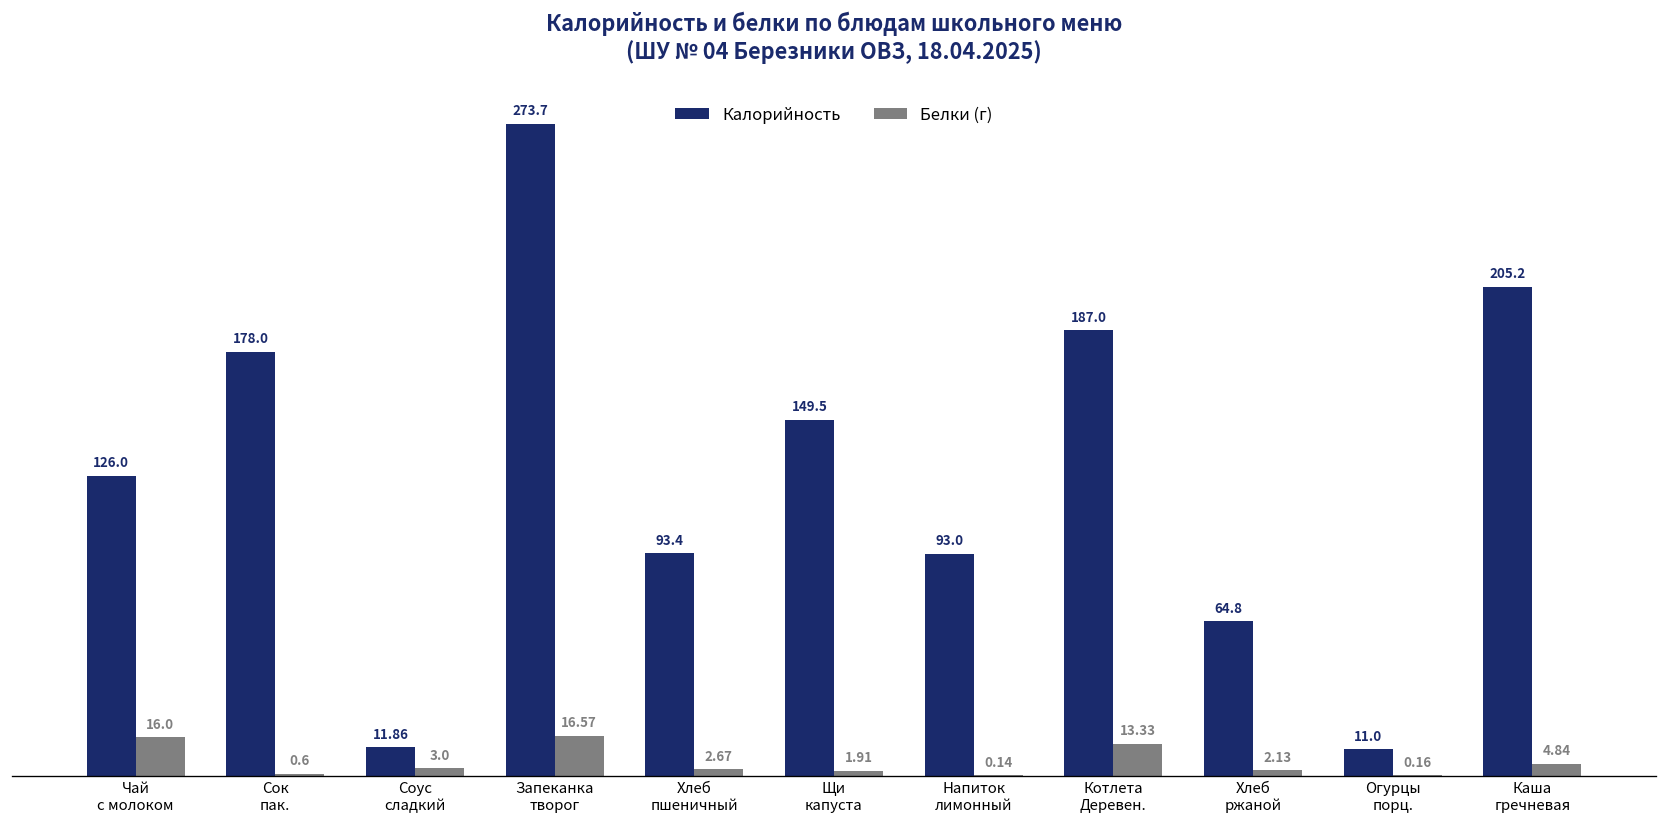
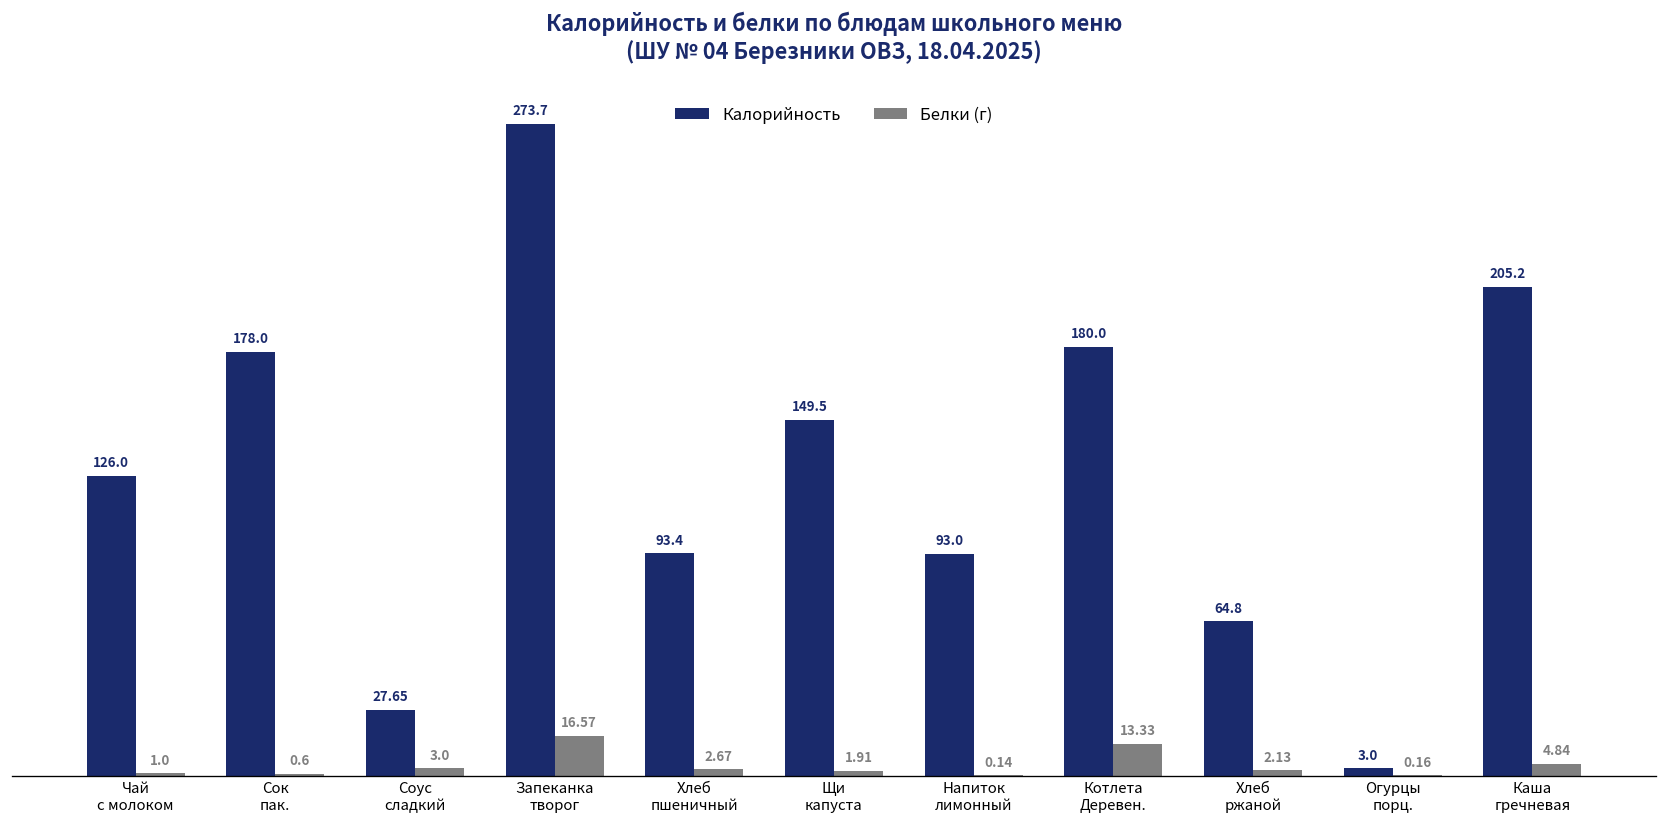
  {
    "Калорийность": {
      "Чай с молоком": 126.0,
      "Сок пак.": 178.0,
-     "Соус сладкий": 11.86,
+     "Соус сладкий": 27.65,
      "Запеканка творог": 273.7,
      "Хлеб пшеничный": 93.4,
      "Щи капуста": 149.5,
      "Напиток лимонный": 93.0,
-     "Котлета Деревен.": 187.0,
+     "Котлета Деревен.": 180.0,
      "Хлеб ржаной": 64.8,
-     "Огурцы порц.": 11.0,
+     "Огурцы порц.": 3.0,
      "Каша гречневая": 205.2
    },
    "Белки (г)": {
-     "Чай с молоком": 16.0,
+     "Чай с молоком": 1.0,
      "Сок пак.": 0.6,
      "Соус сладкий": 3.0,
      "Запеканка творог": 16.57,
      "Хлеб пшеничный": 2.67,
      "Щи капуста": 1.91,
      "Напиток лимонный": 0.14,
      "Котлета Деревен.": 13.33,
      "Хлеб ржаной": 2.13,
      "Огурцы порц.": 0.16,
      "Каша гречневая": 4.84
    }
  }
